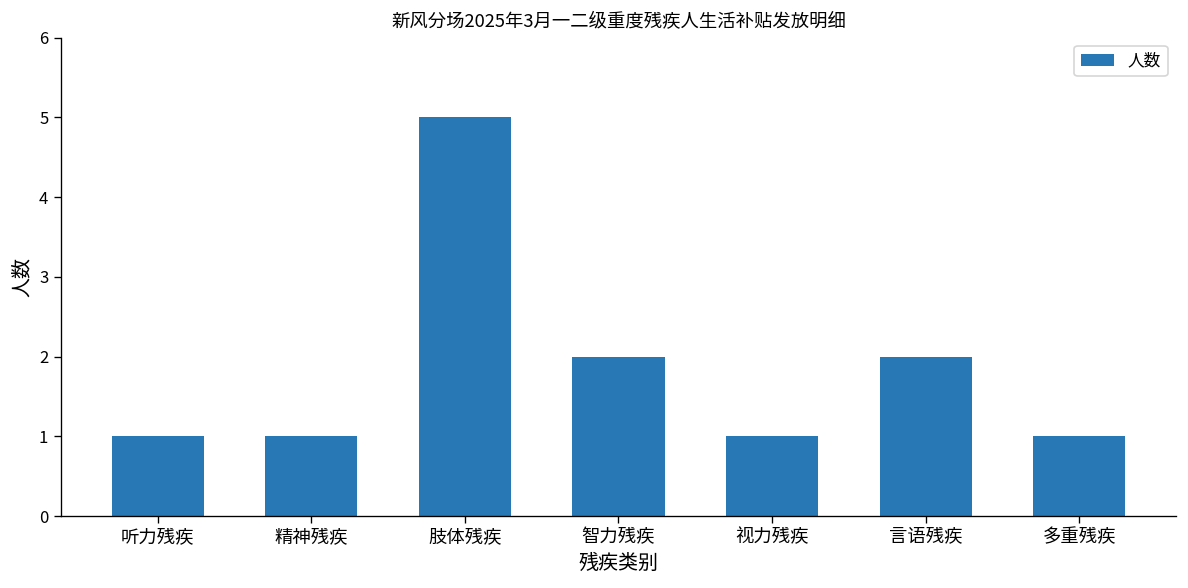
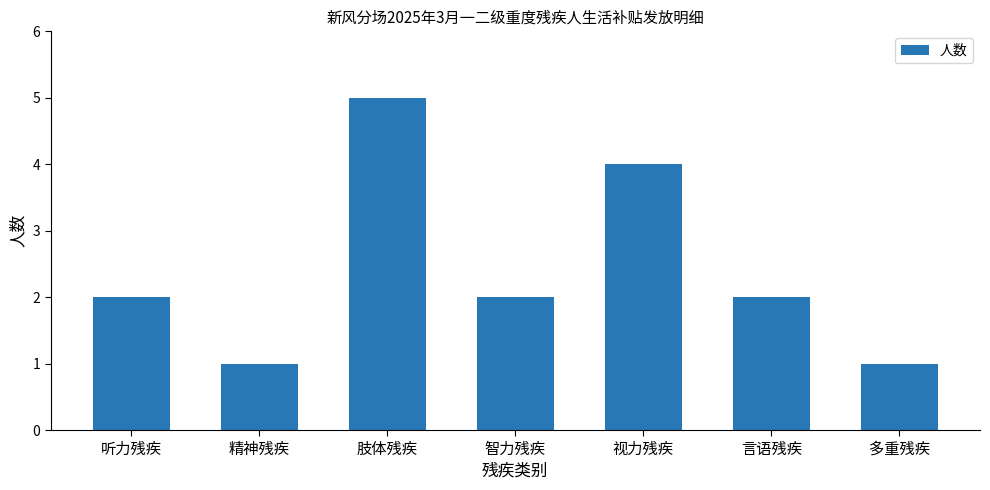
  {
-   "听力残疾": 1,
+   "听力残疾": 2,
    "精神残疾": 1,
    "肢体残疾": 5,
    "智力残疾": 2,
-   "视力残疾": 1,
+   "视力残疾": 4,
    "言语残疾": 2,
    "多重残疾": 1
  }
